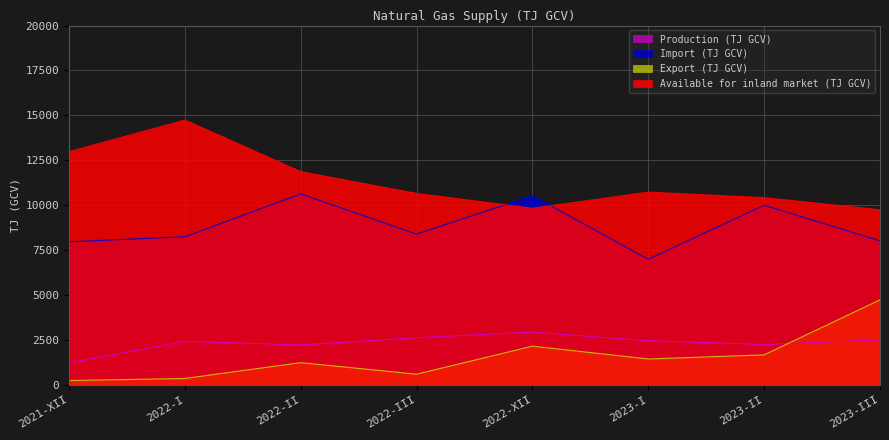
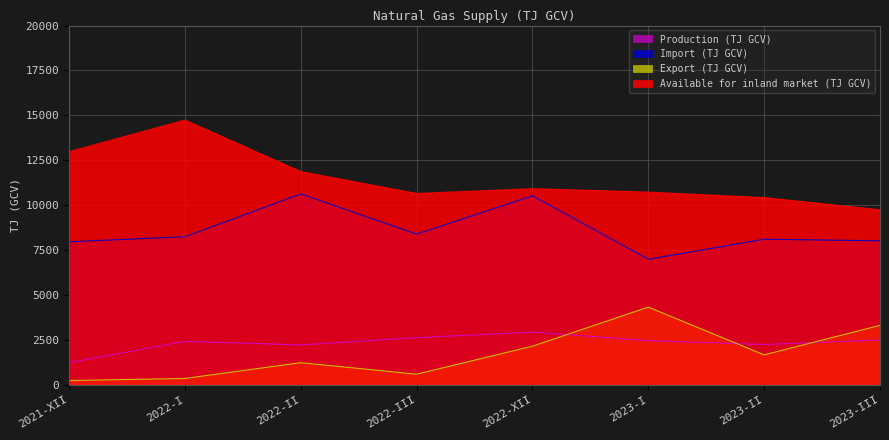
  {
    "Production (TJ GCV)": {
      "2021-XII": 1200,
      "2022-I": 2400,
      "2022-II": 2200,
      "2022-III": 2600,
      "2022-XII": 2900,
      "2023-I": 2400,
      "2023-II": 2200,
      "2023-III": 2500
    },
    "Import (TJ GCV)": {
      "2021-XII": 8000,
      "2022-I": 8200,
      "2022-II": 10600,
      "2022-III": 8400,
      "2022-XII": 10500,
      "2023-I": 7000,
-     "2023-II": 10000,
+     "2023-II": 8100,
      "2023-III": 8000
    },
    "Export (TJ GCV)": {
      "2021-XII": 200,
      "2022-I": 300,
      "2022-II": 1200,
      "2022-III": 600,
      "2022-XII": 2100,
-     "2023-I": 1400,
+     "2023-I": 4300,
      "2023-II": 1700,
-     "2023-III": 4700
+     "2023-III": 3300
    },
    "Available for inland market (TJ GCV)": {
      "2021-XII": 13000,
      "2022-I": 14700,
      "2022-II": 11900,
      "2022-III": 10600,
-     "2022-XII": 9800,
+     "2022-XII": 10900,
      "2023-I": 10700,
      "2023-II": 10400,
      "2023-III": 9700
    }
  }
